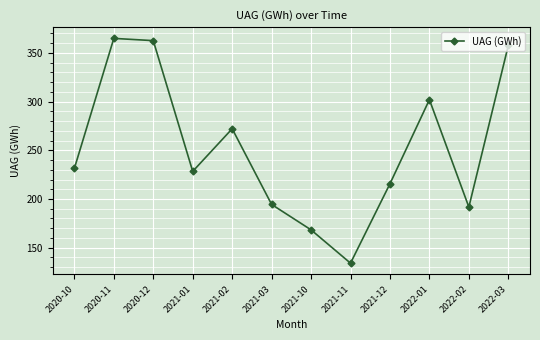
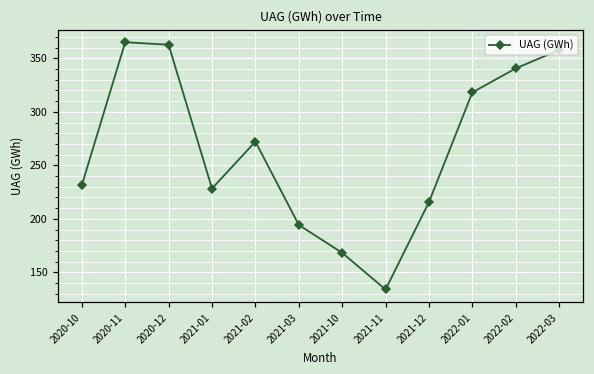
  {
    "2020-10": 230,
    "2020-11": 360,
    "2020-12": 360,
    "2021-01": 230,
    "2021-02": 270,
    "2021-03": 190,
    "2021-10": 170,
    "2021-11": 130,
    "2021-12": 220,
-   "2022-01": 300,
-   "2022-02": 190
+   "2022-01": 320,
+   "2022-02": 340
  }
